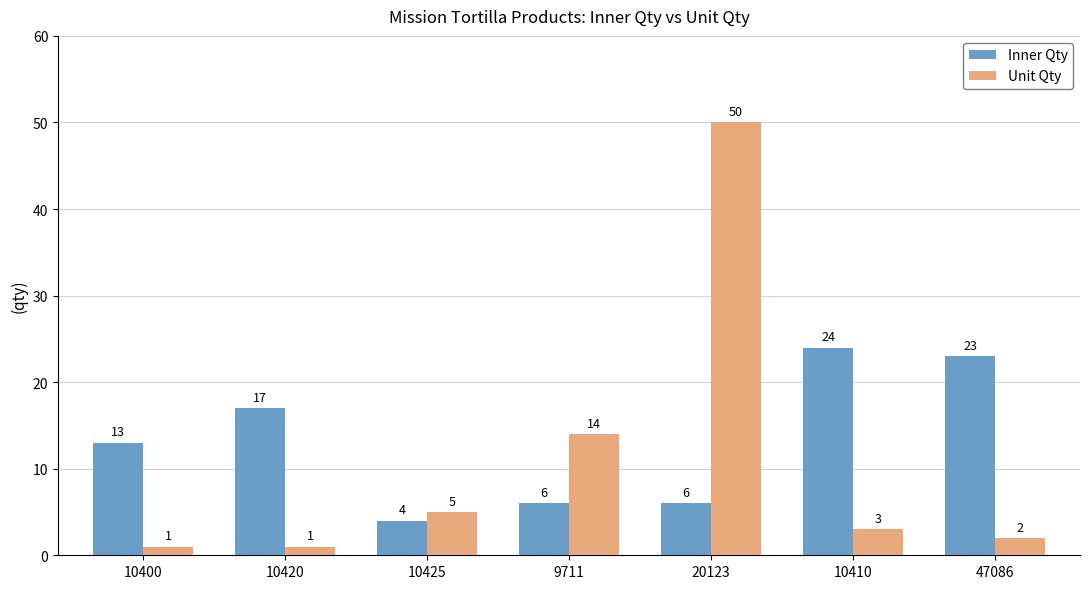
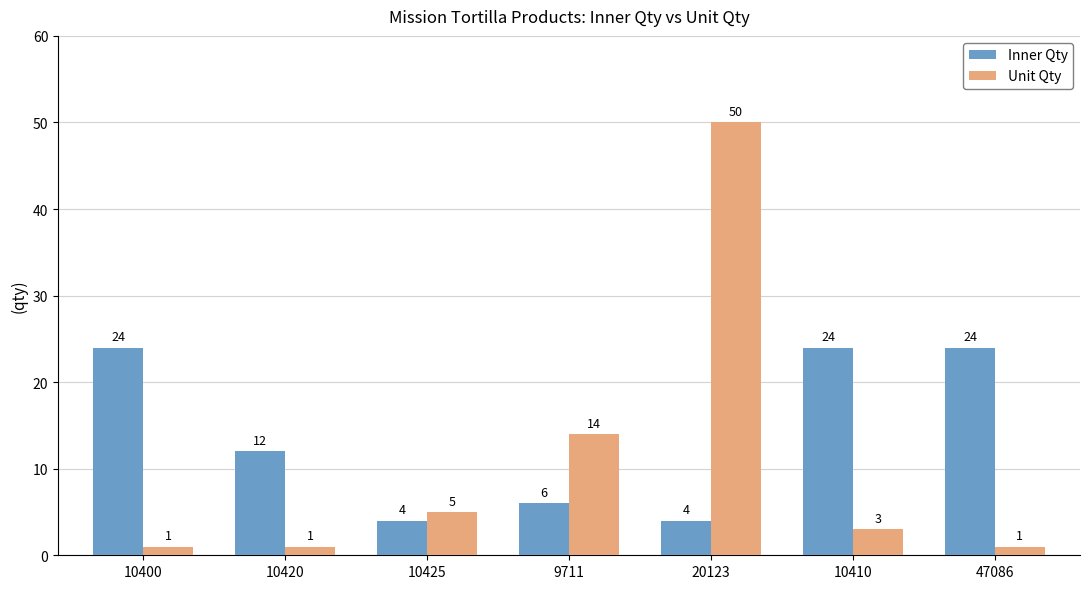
  {
    "Inner Qty": {
-     "10400": 13,
-     "10420": 17,
+     "10400": 24,
+     "10420": 12,
      "10425": 4,
      "9711": 6,
-     "20123": 6,
+     "20123": 4,
      "10410": 24,
-     "47086": 23
+     "47086": 24
    },
    "Unit Qty": {
      "10400": 1,
      "10420": 1,
      "10425": 5,
      "9711": 14,
      "20123": 50,
      "10410": 3,
-     "47086": 2
+     "47086": 1
    }
  }
